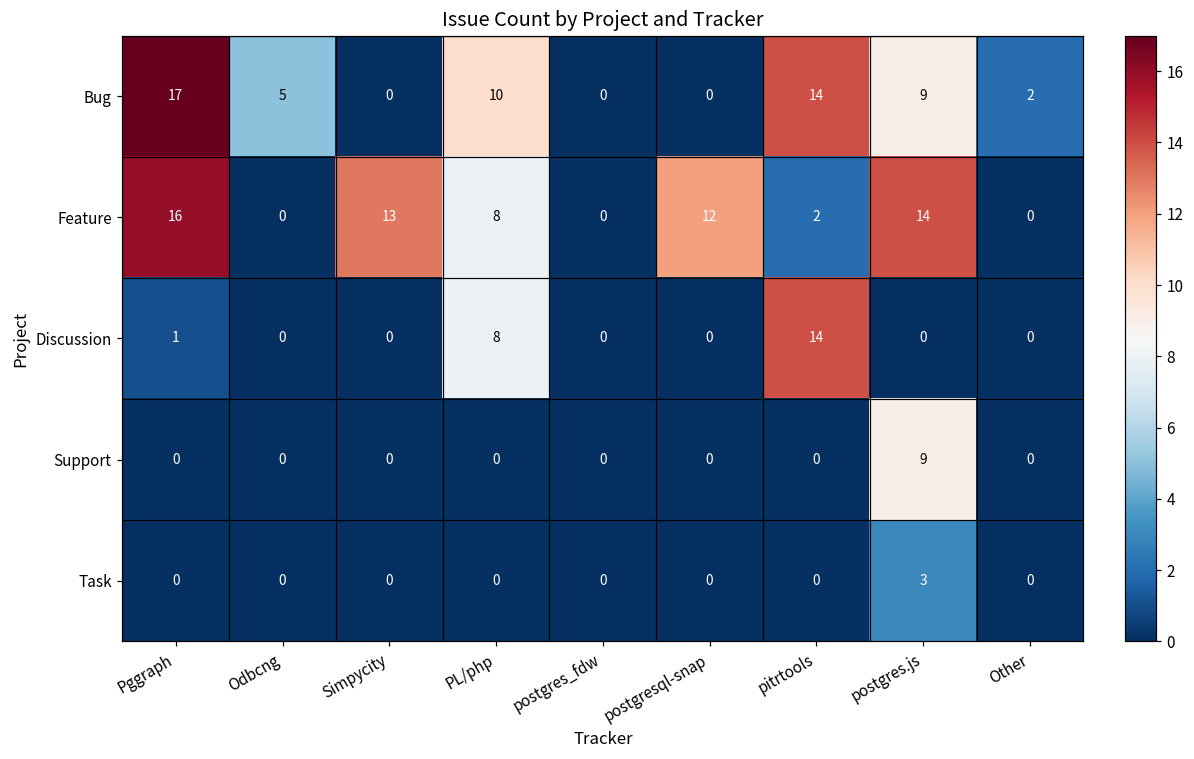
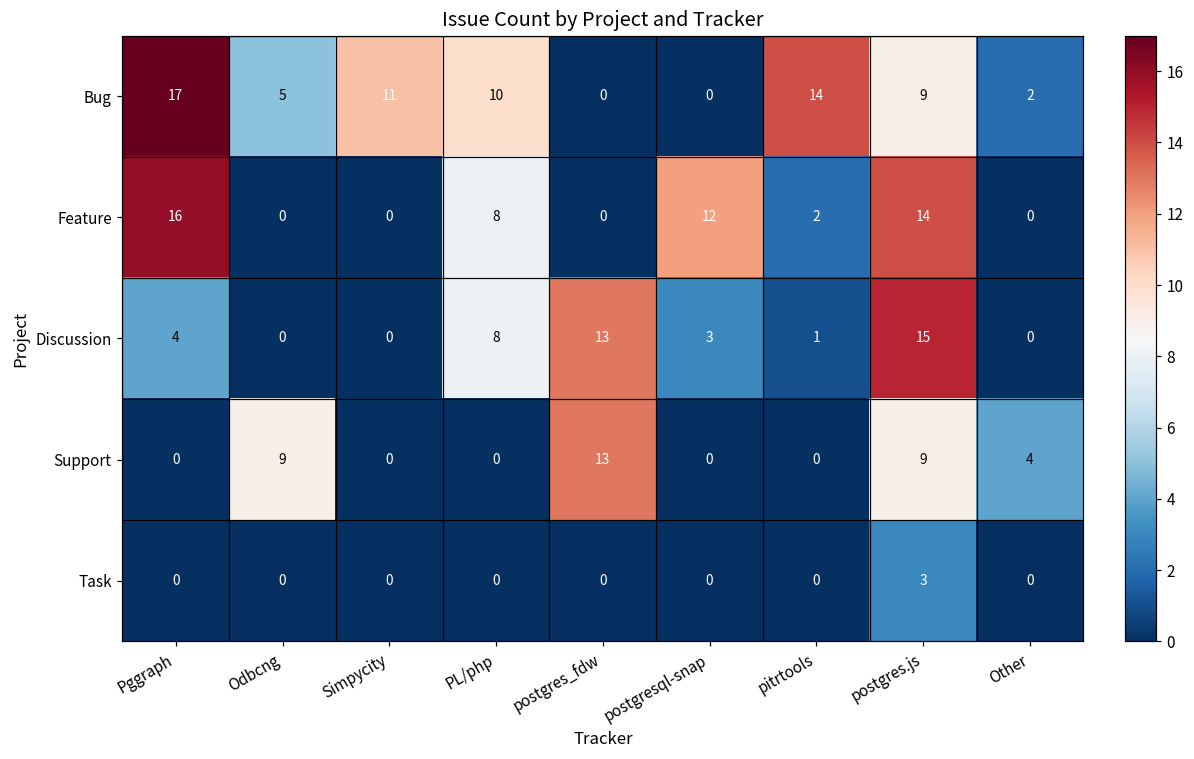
  {
    "Bug": {
      "Pggraph": 17,
      "Odbcng": 5,
-     "Simpycity": 0,
+     "Simpycity": 11,
      "PL/php": 10,
      "postgres_fdw": 0,
      "postgresql-snap": 0,
      "pitrtools": 14,
      "postgres.js": 9,
      "Other": 2
    },
    "Feature": {
      "Pggraph": 16,
      "Odbcng": 0,
-     "Simpycity": 13,
+     "Simpycity": 0,
      "PL/php": 8,
      "postgres_fdw": 0,
      "postgresql-snap": 12,
      "pitrtools": 2,
      "postgres.js": 14,
      "Other": 0
    },
    "Discussion": {
-     "Pggraph": 1,
+     "Pggraph": 4,
      "Odbcng": 0,
      "Simpycity": 0,
      "PL/php": 8,
-     "postgres_fdw": 0,
-     "postgresql-snap": 0,
-     "pitrtools": 14,
-     "postgres.js": 0,
+     "postgres_fdw": 13,
+     "postgresql-snap": 3,
+     "pitrtools": 1,
+     "postgres.js": 15,
      "Other": 0
    },
    "Support": {
      "Pggraph": 0,
-     "Odbcng": 0,
+     "Odbcng": 9,
      "Simpycity": 0,
      "PL/php": 0,
-     "postgres_fdw": 0,
+     "postgres_fdw": 13,
      "postgresql-snap": 0,
      "pitrtools": 0,
      "postgres.js": 9,
-     "Other": 0
+     "Other": 4
    },
    "Task": {
      "Pggraph": 0,
      "Odbcng": 0,
      "Simpycity": 0,
      "PL/php": 0,
      "postgres_fdw": 0,
      "postgresql-snap": 0,
      "pitrtools": 0,
      "postgres.js": 3,
      "Other": 0
    }
  }
